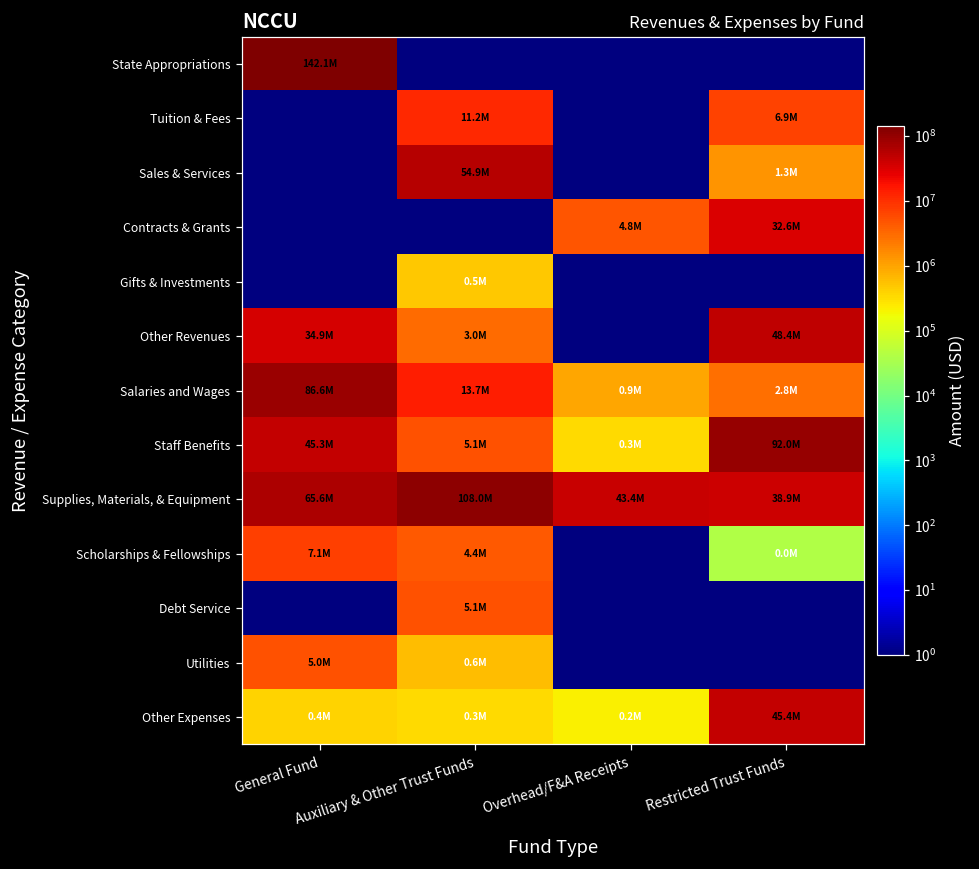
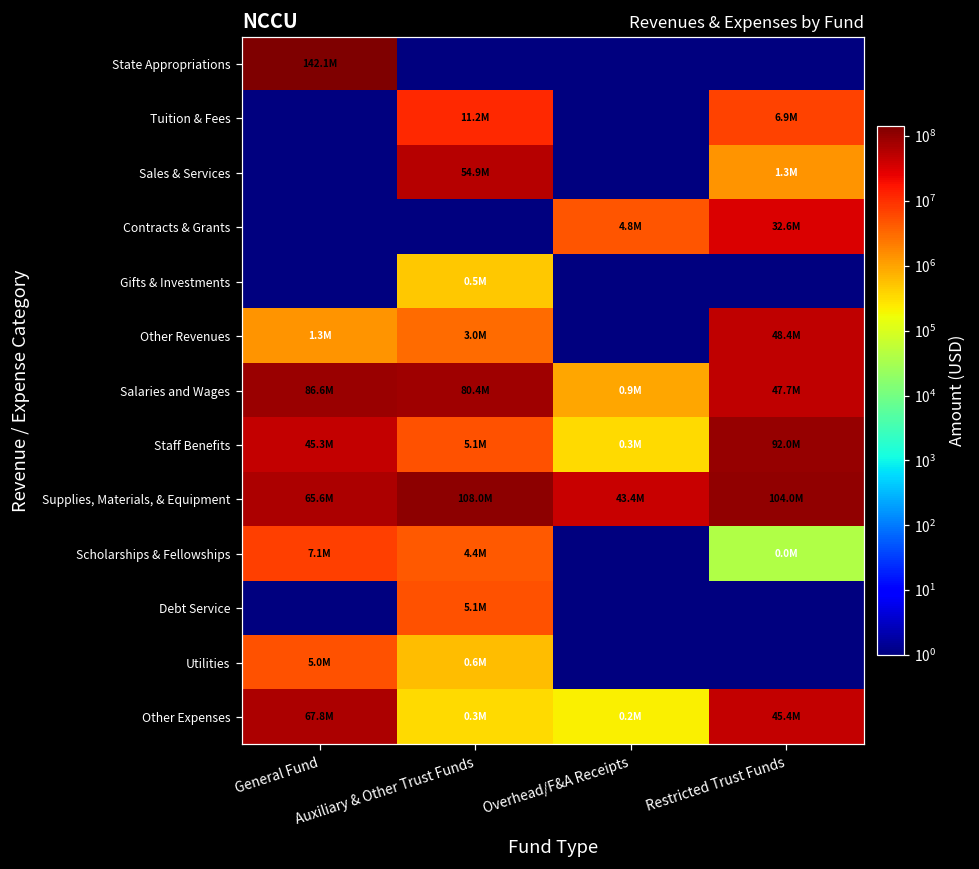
  {
    "State Appropriations": {
      "General Fund": "142.1M"
    },
    "Tuition & Fees": {
      "Auxiliary & Other Trust Funds": "11.2M",
      "Restricted Trust Funds": "6.9M"
    },
    "Sales & Services": {
      "Auxiliary & Other Trust Funds": "54.9M",
      "Restricted Trust Funds": "1.3M"
    },
    "Contracts & Grants": {
      "Overhead/F&A Receipts": "4.8M",
      "Restricted Trust Funds": "32.6M"
    },
    "Gifts & Investments": {
      "Auxiliary & Other Trust Funds": "0.5M"
    },
    "Other Revenues": {
-     "General Fund": "34.9M",
+     "General Fund": "1.3M",
      "Auxiliary & Other Trust Funds": "3.0M",
      "Restricted Trust Funds": "48.4M"
    },
    "Salaries and Wages": {
      "General Fund": "86.6M",
-     "Auxiliary & Other Trust Funds": "13.7M",
+     "Auxiliary & Other Trust Funds": "80.4M",
      "Overhead/F&A Receipts": "0.9M",
-     "Restricted Trust Funds": "2.8M"
+     "Restricted Trust Funds": "47.7M"
    },
    "Staff Benefits": {
      "General Fund": "45.3M",
      "Auxiliary & Other Trust Funds": "5.1M",
      "Overhead/F&A Receipts": "0.3M",
      "Restricted Trust Funds": "92.0M"
    },
    "Supplies, Materials, & Equipment": {
      "General Fund": "65.6M",
      "Auxiliary & Other Trust Funds": "108.0M",
      "Overhead/F&A Receipts": "43.4M",
-     "Restricted Trust Funds": "38.9M"
+     "Restricted Trust Funds": "104.0M"
    },
    "Scholarships & Fellowships": {
      "General Fund": "7.1M",
      "Auxiliary & Other Trust Funds": "4.4M",
      "Restricted Trust Funds": "0.0M"
    },
    "Debt Service": {
      "Auxiliary & Other Trust Funds": "5.1M"
    },
    "Utilities": {
      "General Fund": "5.0M",
      "Auxiliary & Other Trust Funds": "0.6M"
    },
    "Other Expenses": {
-     "General Fund": "0.4M",
+     "General Fund": "67.8M",
      "Auxiliary & Other Trust Funds": "0.3M",
      "Overhead/F&A Receipts": "0.2M",
      "Restricted Trust Funds": "45.4M"
    }
  }
